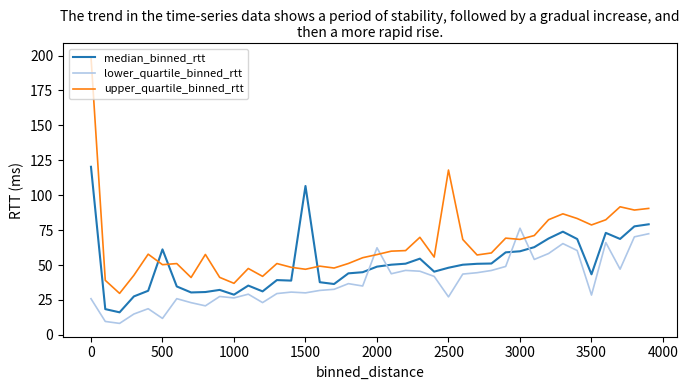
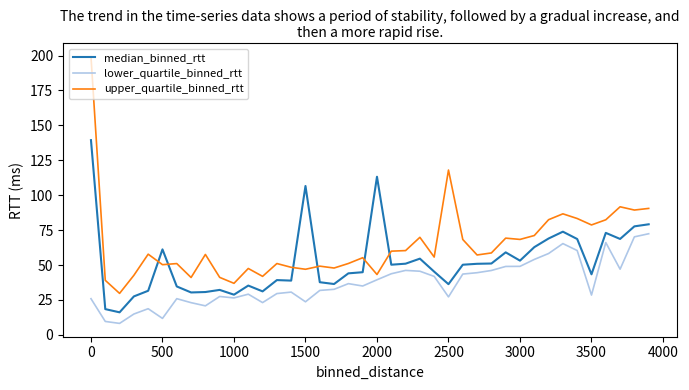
  {
    "median_binned_rtt": {
-     "0": 120,
+     "0": 139,
      "500": 61,
      "1000": 29,
      "1500": 107,
-     "2000": 49,
-     "2500": 48,
-     "3000": 60,
+     "2000": 113,
+     "2500": 36,
+     "3000": 53,
      "3500": 43
    },
    "lower_quartile_binned_rtt": {
      "0": 26,
      "500": 12,
      "1000": 26,
-     "1500": 30,
-     "2000": 62,
+     "1500": 24,
+     "2000": 39,
      "2500": 27,
-     "3000": 76,
+     "3000": 49,
      "3500": 28
    },
    "upper_quartile_binned_rtt": {
      "500": 50,
      "1000": 37,
      "1500": 47,
-     "2000": 57,
+     "2000": 43,
      "2500": 118,
      "3000": 68,
      "3500": 79
    }
  }
